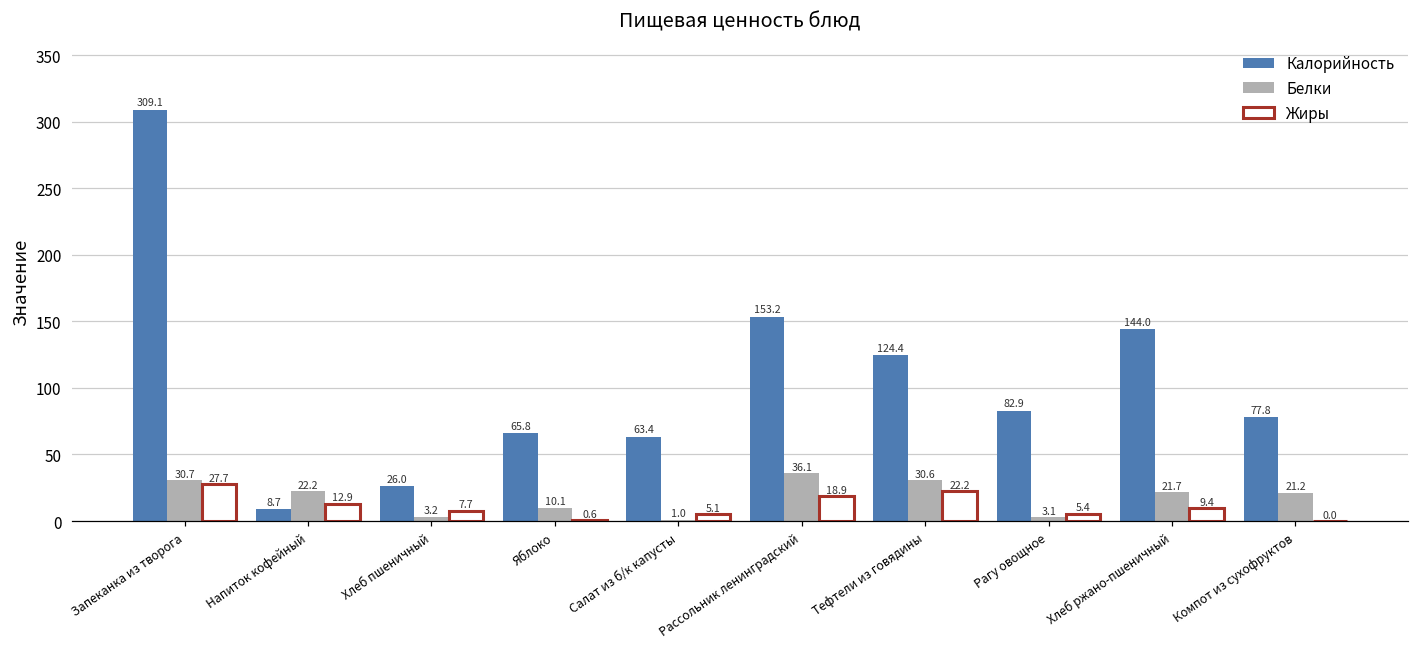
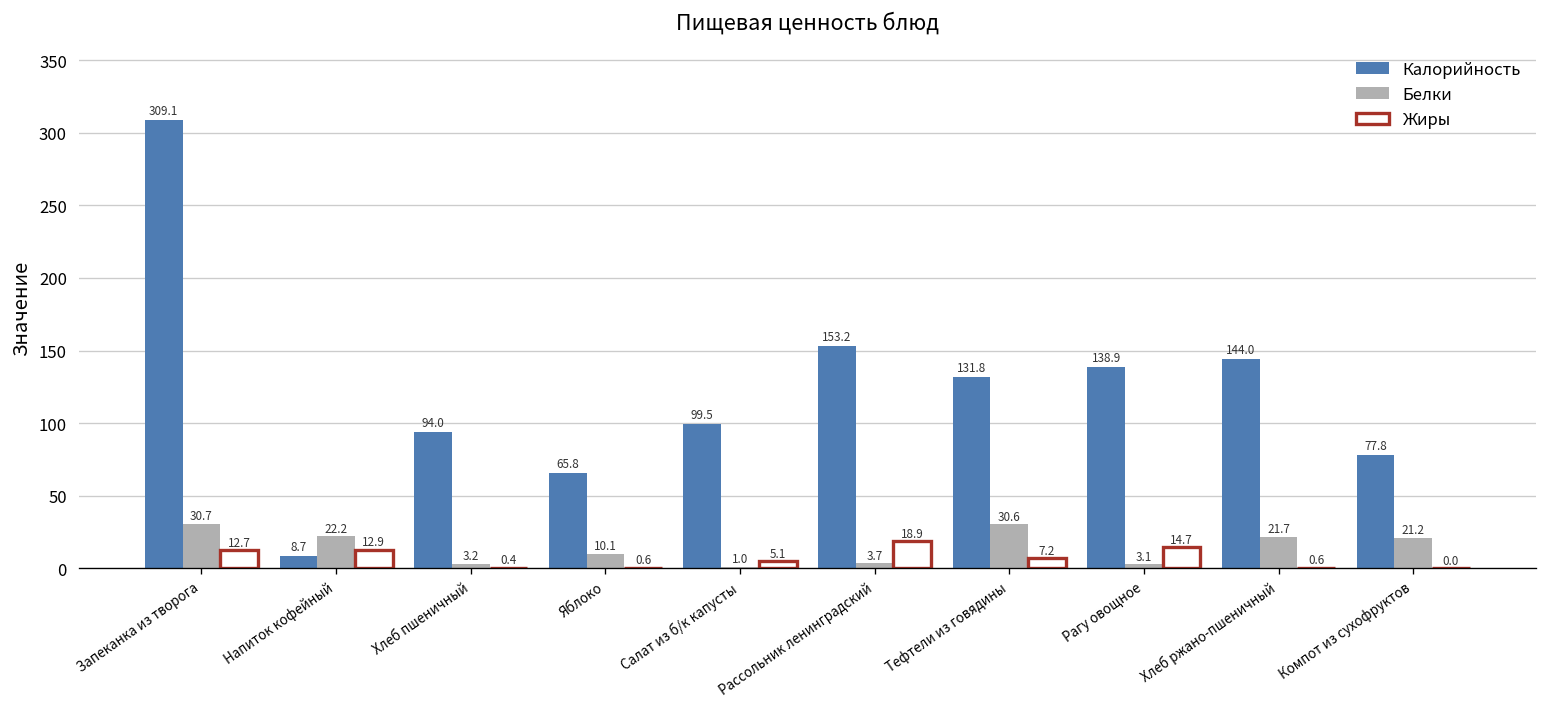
  {
    "Калорийность": {
      "Запеканка из творога": 309.1,
      "Напиток кофейный": 8.7,
-     "Хлеб пшеничный": 26.0,
+     "Хлеб пшеничный": 94.0,
      "Яблоко": 65.8,
-     "Салат из б/к капусты": 63.4,
+     "Салат из б/к капусты": 99.5,
      "Рассольник ленинградский": 153.2,
-     "Тефтели из говядины": 124.4,
-     "Рагу овощное": 82.9,
+     "Тефтели из говядины": 131.8,
+     "Рагу овощное": 138.9,
      "Хлеб ржано-пшеничный": 144.0,
      "Компот из сухофруктов": 77.8
    },
    "Белки": {
      "Запеканка из творога": 30.7,
      "Напиток кофейный": 22.2,
      "Хлеб пшеничный": 3.2,
      "Яблоко": 10.1,
      "Салат из б/к капусты": 1.0,
-     "Рассольник ленинградский": 36.1,
+     "Рассольник ленинградский": 3.7,
      "Тефтели из говядины": 30.6,
      "Рагу овощное": 3.1,
      "Хлеб ржано-пшеничный": 21.7,
      "Компот из сухофруктов": 21.2
    },
    "Жиры": {
-     "Запеканка из творога": 27.7,
+     "Запеканка из творога": 12.7,
      "Напиток кофейный": 12.9,
-     "Хлеб пшеничный": 7.7,
+     "Хлеб пшеничный": 0.4,
      "Яблоко": 0.6,
      "Салат из б/к капусты": 5.1,
      "Рассольник ленинградский": 18.9,
-     "Тефтели из говядины": 22.2,
-     "Рагу овощное": 5.4,
-     "Хлеб ржано-пшеничный": 9.4,
+     "Тефтели из говядины": 7.2,
+     "Рагу овощное": 14.7,
+     "Хлеб ржано-пшеничный": 0.6,
      "Компот из сухофруктов": 0.0
    }
  }
